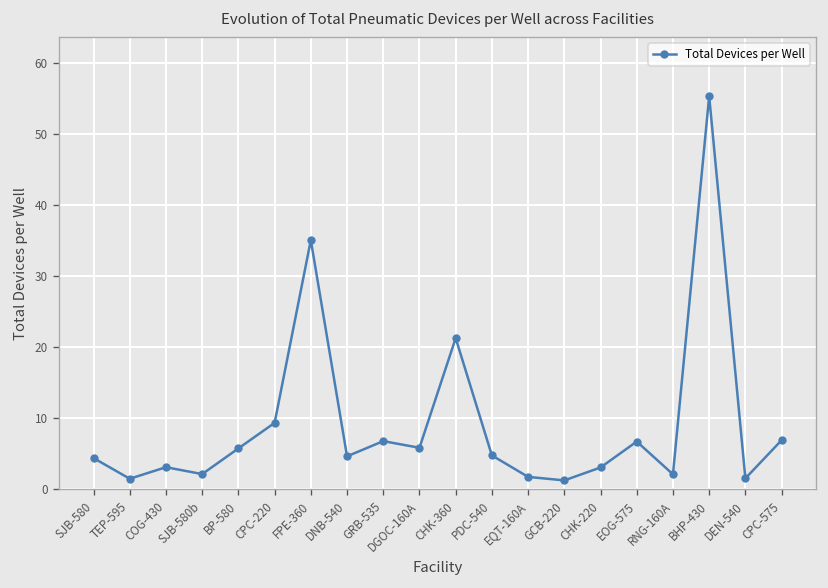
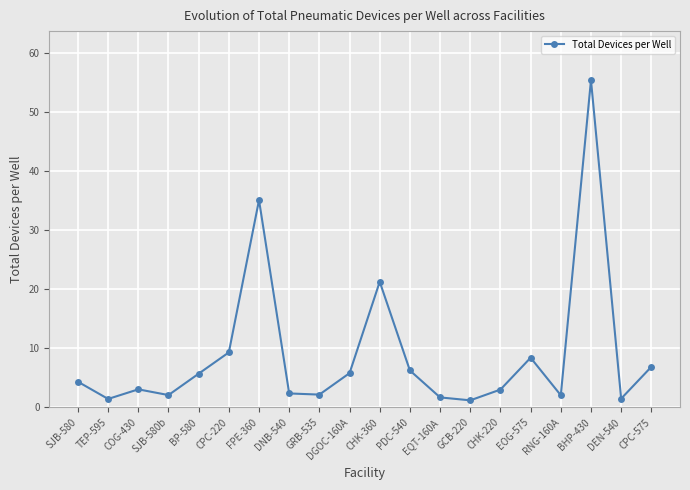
  {
    "SJB-580": 4,
    "TEP-595": 1,
    "COG-430": 3,
    "SJB-580b": 2,
    "BP-580": 6,
    "CPC-220": 9,
    "FPE-360": 35,
-   "DNB-540": 5,
-   "GRB-535": 7,
+   "DNB-540": 2,
+   "GRB-535": 2,
    "DGOC-160A": 6,
    "CHK-360": 21,
-   "PDC-540": 5,
+   "PDC-540": 6,
    "EQT-160A": 2,
    "GCB-220": 1,
    "CHK-220": 3,
-   "EOG-575": 7,
+   "EOG-575": 8,
    "RNG-160A": 2,
    "BHP-430": 55,
    "DEN-540": 1,
    "CPC-575": 7
  }
